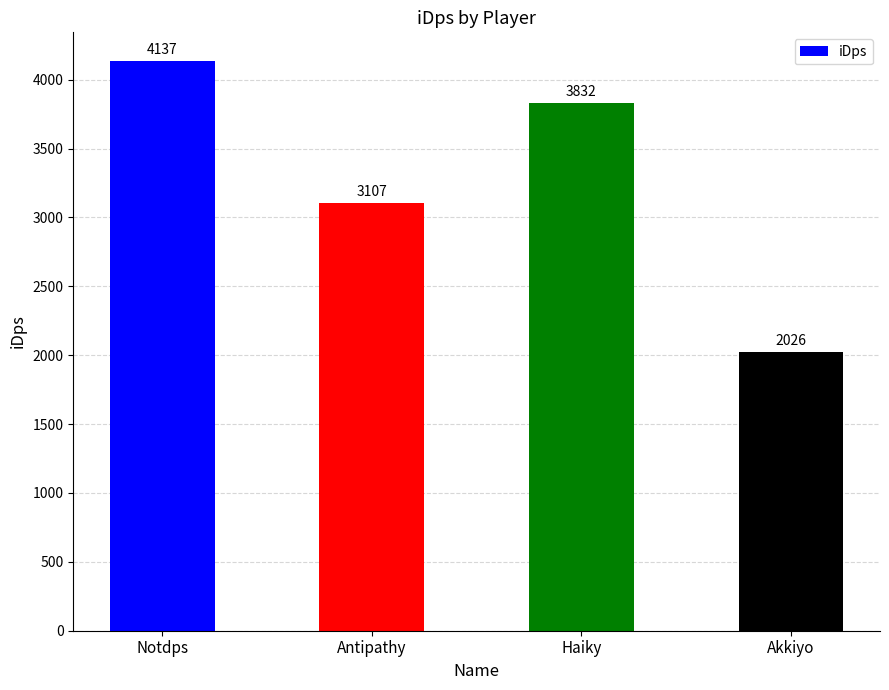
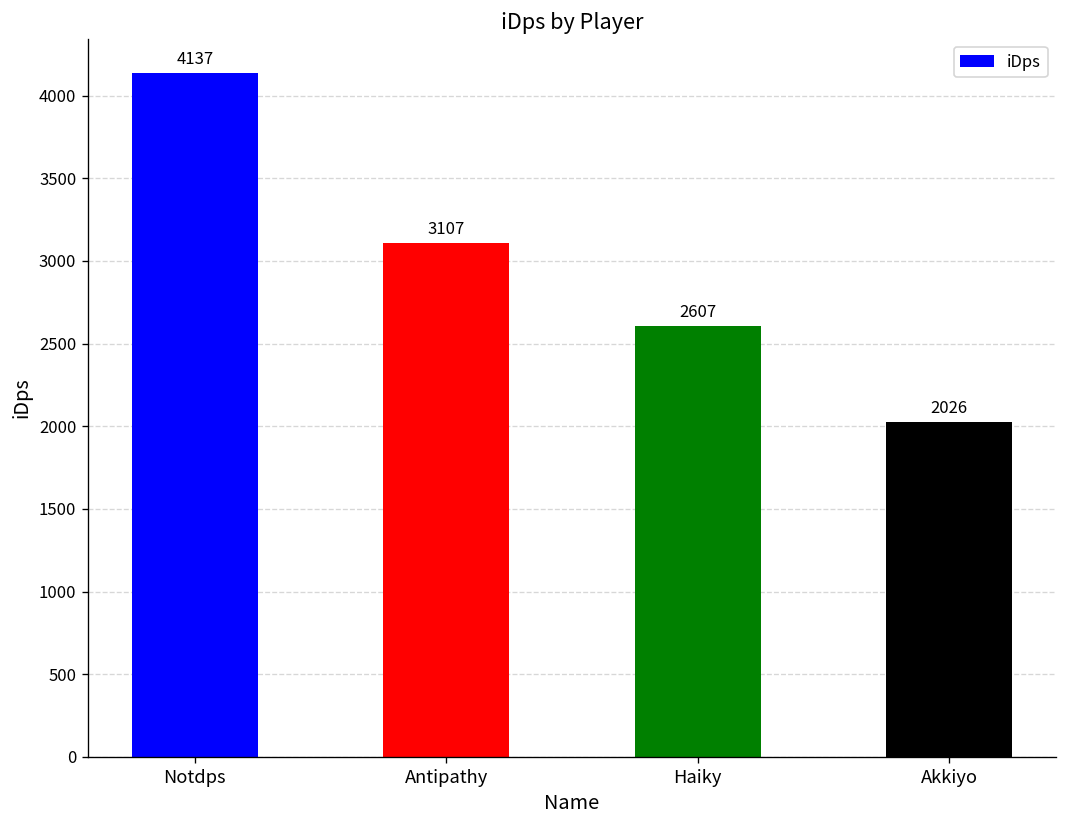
  {
    "Notdps": 4137,
    "Antipathy": 3107,
-   "Haiky": 3832,
+   "Haiky": 2607,
    "Akkiyo": 2026
  }
